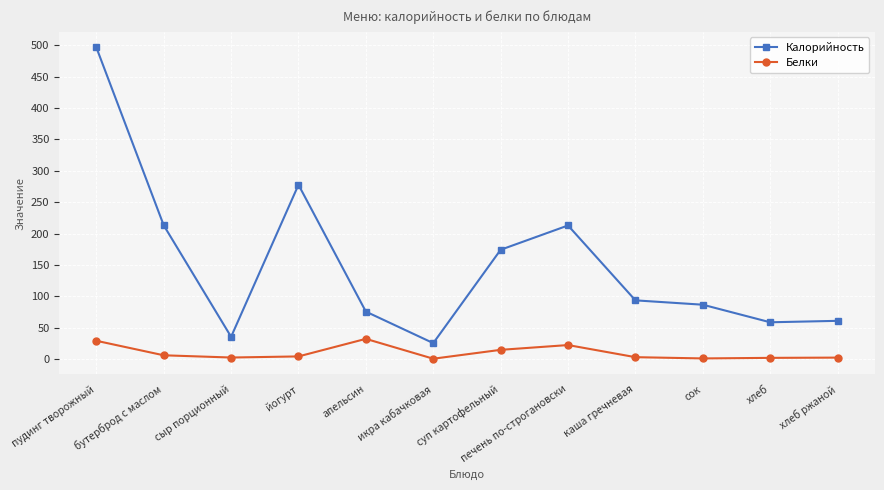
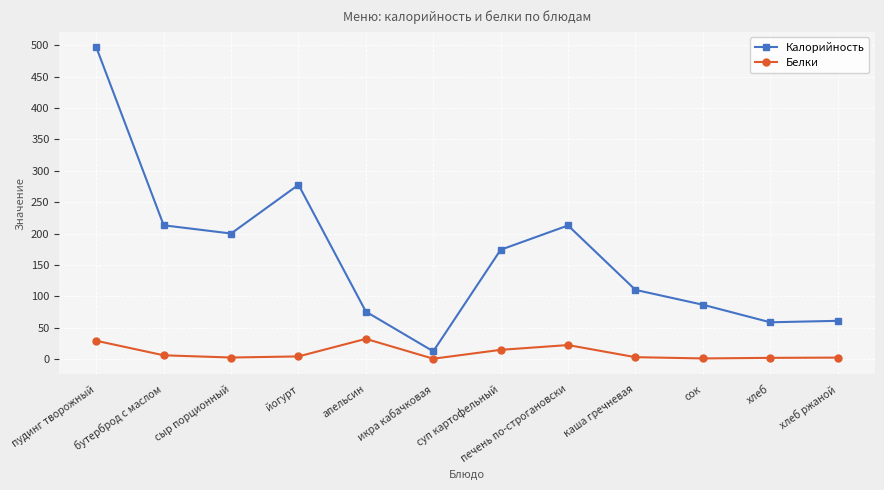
  {
    "Калорийность": {
      "пудинг творожный": 500,
      "бутерброд с маслом": 210,
-     "сыр порционный": 40,
+     "сыр порционный": 200,
      "йогурт": 280,
      "апельсин": 80,
-     "икра кабачковая": 30,
+     "икра кабачковая": 10,
      "суп картофельный": 170,
      "печень по-строгановски": 210,
-     "каша гречневая": 90,
+     "каша гречневая": 110,
      "сок": 90,
      "хлеб": 60,
      "хлеб ржаной": 60
    },
    "Белки": {
      "пудинг творожный": 30,
      "бутерброд с маслом": 10,
      "сыр порционный": 0,
      "йогурт": 0,
      "апельсин": 30,
      "икра кабачковая": 0,
      "суп картофельный": 10,
      "печень по-строгановски": 20,
      "каша гречневая": 0,
      "сок": 0,
      "хлеб": 0,
      "хлеб ржаной": 0
    }
  }
